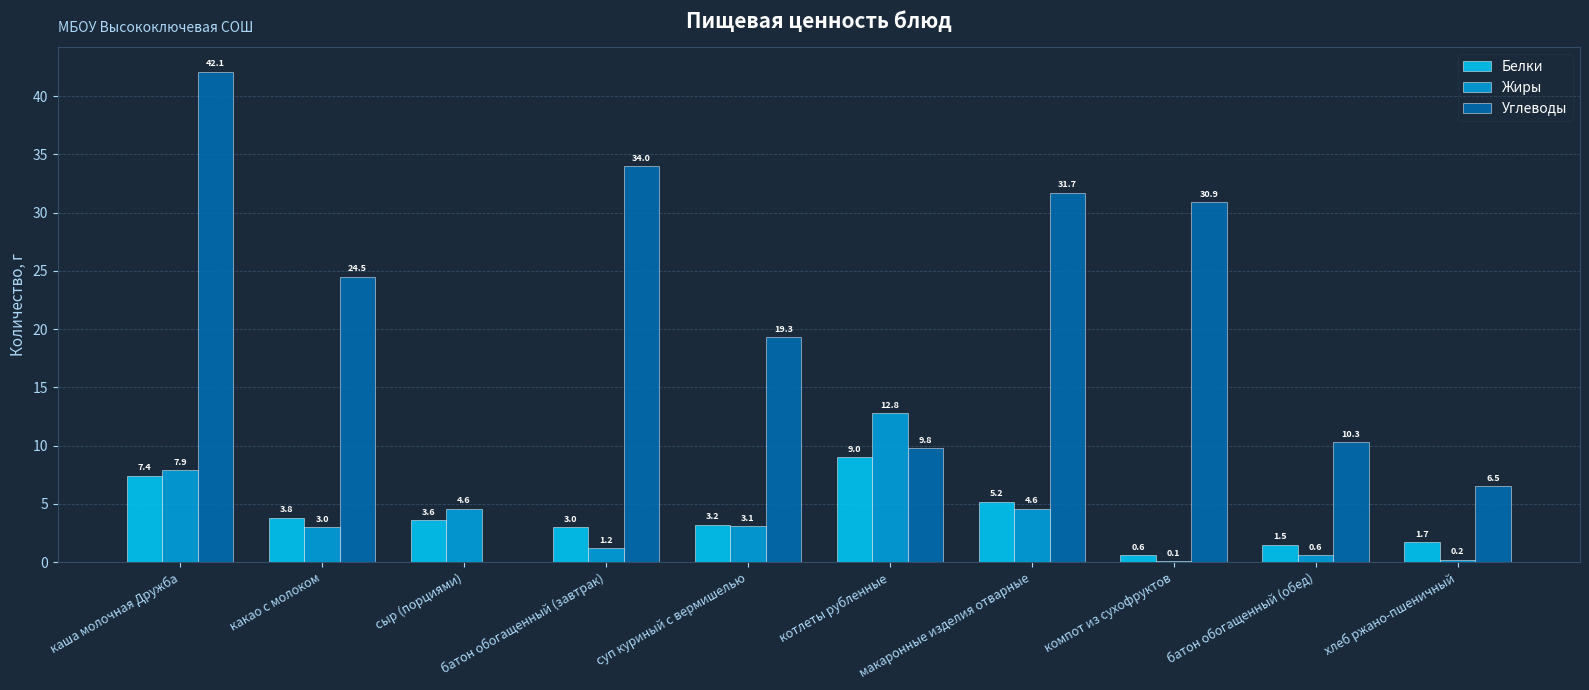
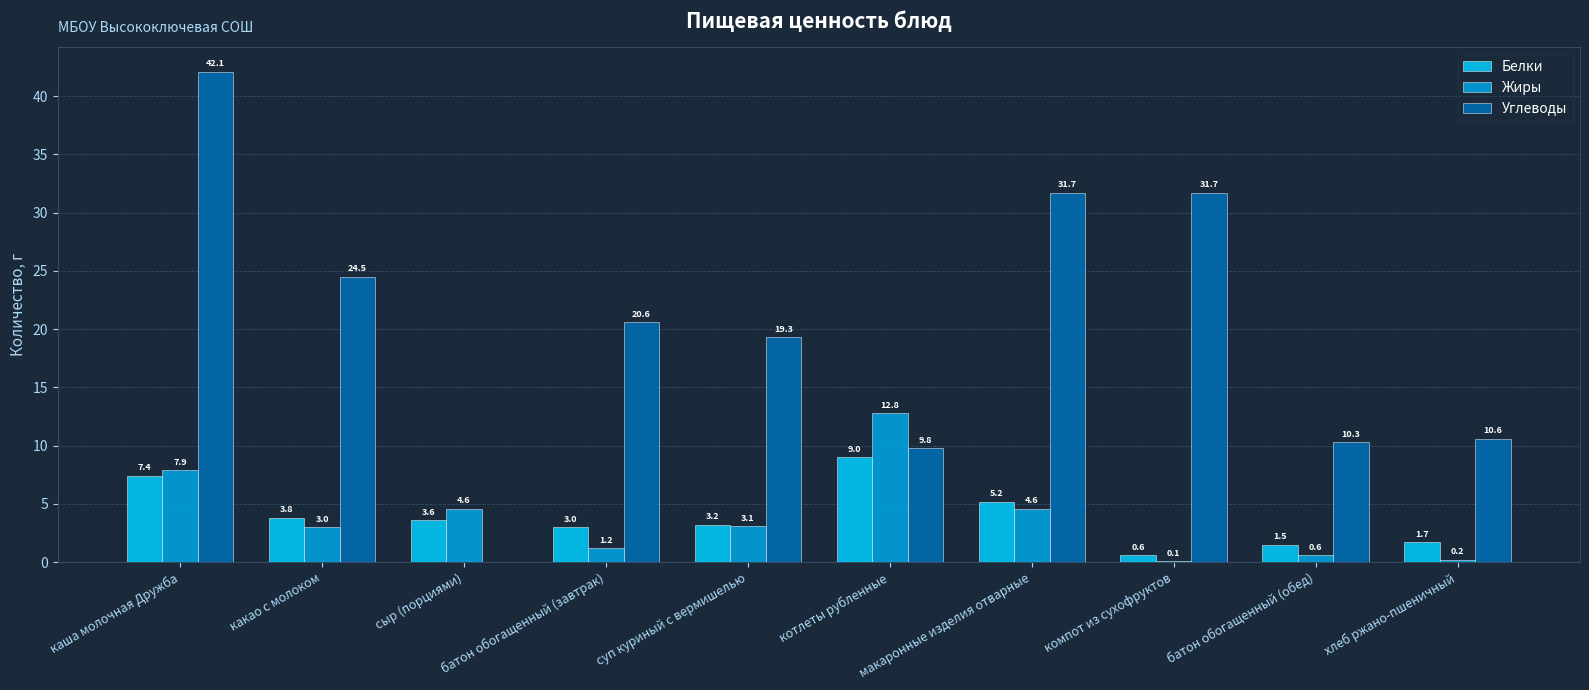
  {
    "Углеводы": {
      "каша молочная Дружба": 42.1,
      "какао с молоком": 24.5,
-     "батон обогащенный (завтрак)": 34.0,
+     "батон обогащенный (завтрак)": 20.6,
      "суп куриный с вермишелью": 19.3,
      "котлеты рубленные": 9.8,
      "макаронные изделия отварные": 31.7,
-     "компот из сухофруктов": 30.9,
+     "компот из сухофруктов": 31.7,
      "батон обогащенный (обед)": 10.3,
-     "хлеб ржано-пшеничный": 6.5
+     "хлеб ржано-пшеничный": 10.6
    }
  }
